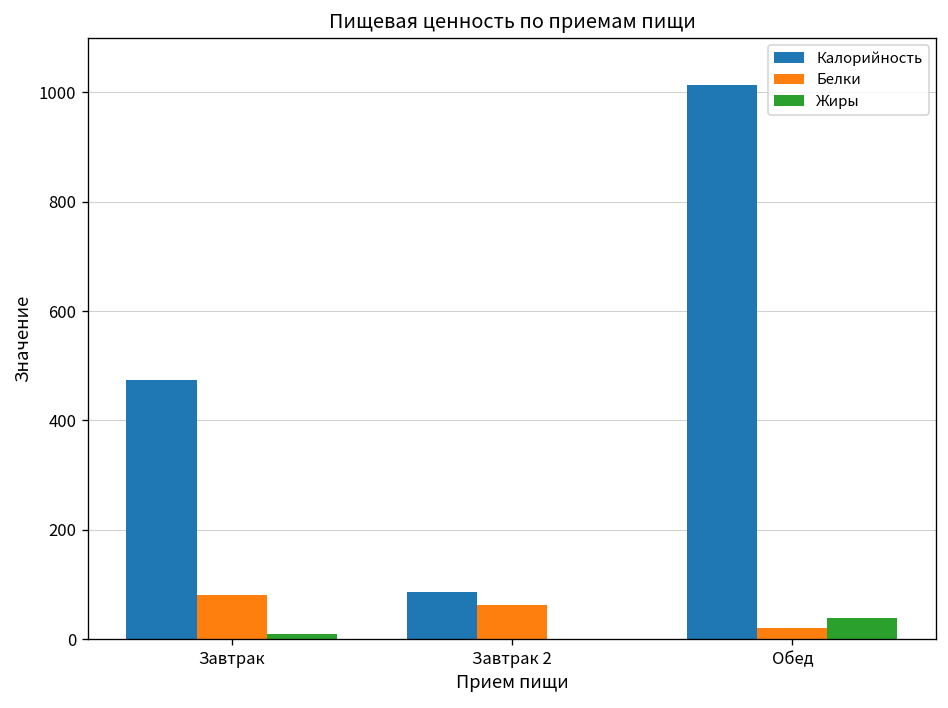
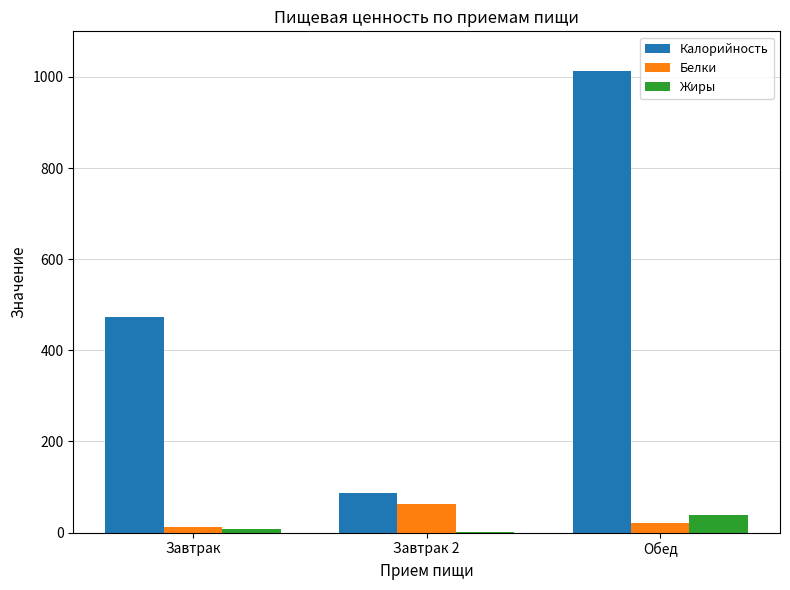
  {
    "Калорийность": {
      "Завтрак": 470,
      "Завтрак 2": 90,
      "Обед": 1010
    },
    "Белки": {
-     "Завтрак": 80,
+     "Завтрак": 10,
      "Завтрак 2": 60,
      "Обед": 20
    },
    "Жиры": {
      "Завтрак": 10,
      "Обед": 40
    }
  }
